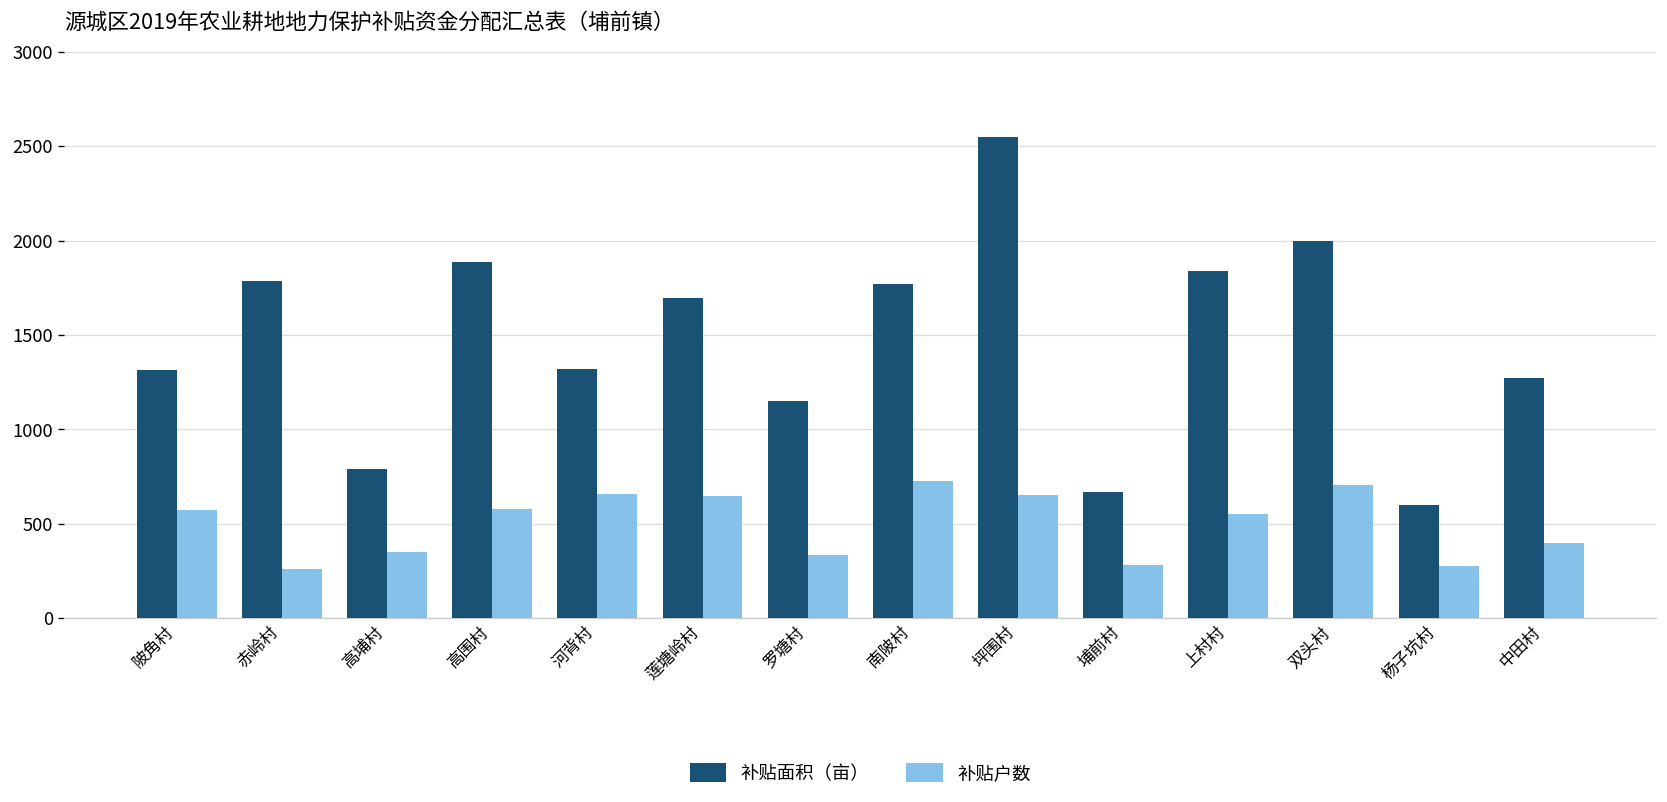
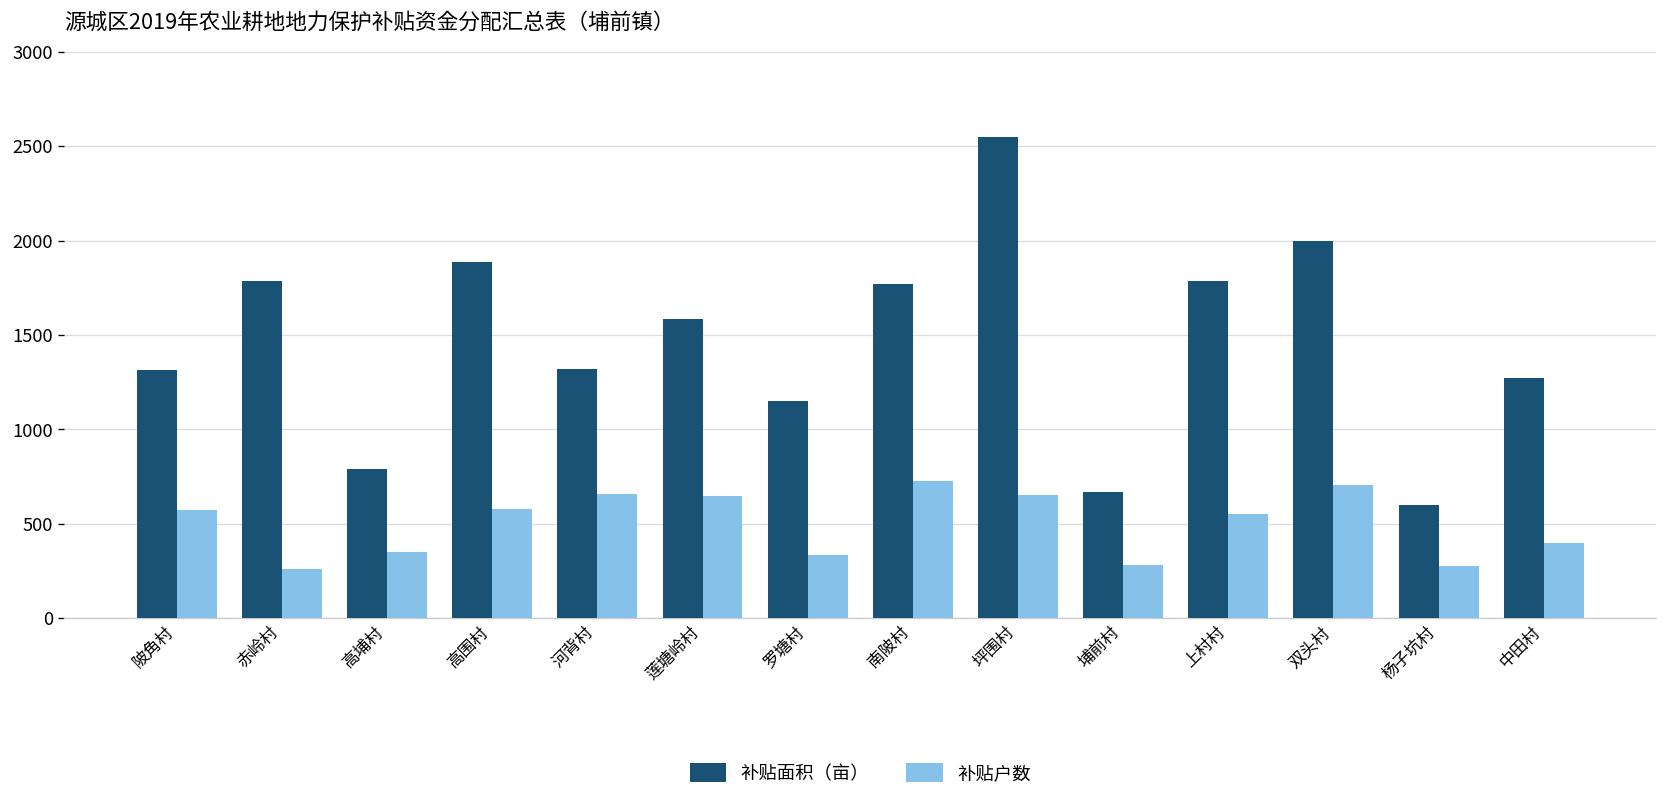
  {
    "补贴面积（亩）": {
      "陂角村": 1310,
      "赤岭村": 1790,
      "高埔村": 790,
      "高围村": 1890,
      "河背村": 1320,
-     "莲塘岭村": 1700,
+     "莲塘岭村": 1590,
      "罗塘村": 1150,
      "南陂村": 1770,
      "坪围村": 2550,
      "埔前村": 670,
-     "上村村": 1840,
+     "上村村": 1780,
      "双头村": 2000,
      "杨子坑村": 600,
      "中田村": 1270
    },
    "补贴户数": {
      "陂角村": 570,
      "赤岭村": 260,
      "高埔村": 350,
      "高围村": 580,
      "河背村": 660,
      "莲塘岭村": 650,
      "罗塘村": 330,
      "南陂村": 720,
      "坪围村": 650,
      "埔前村": 280,
      "上村村": 550,
      "双头村": 710,
      "杨子坑村": 280,
      "中田村": 400
    }
  }
